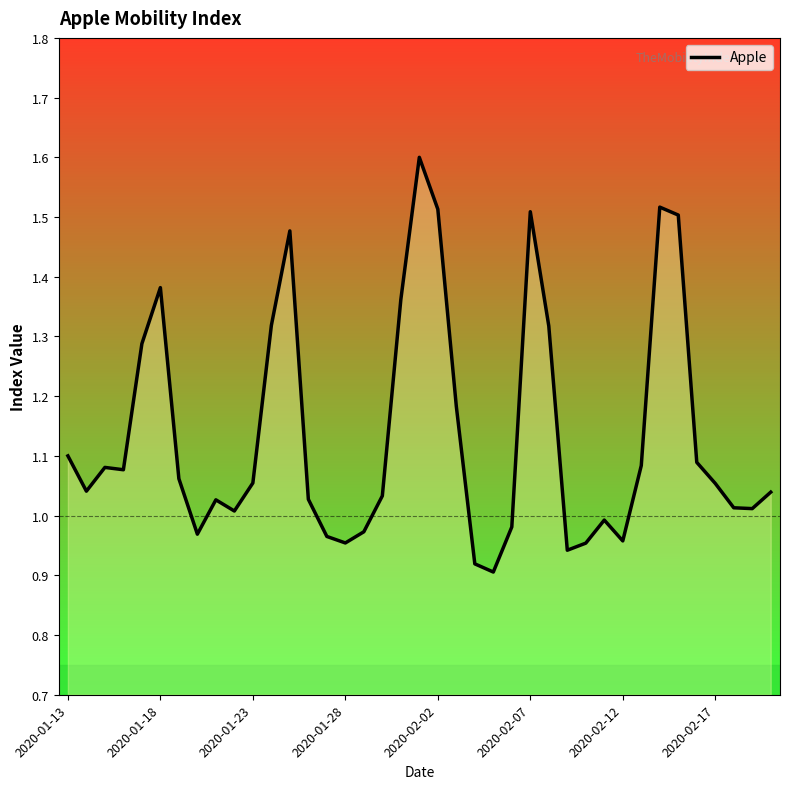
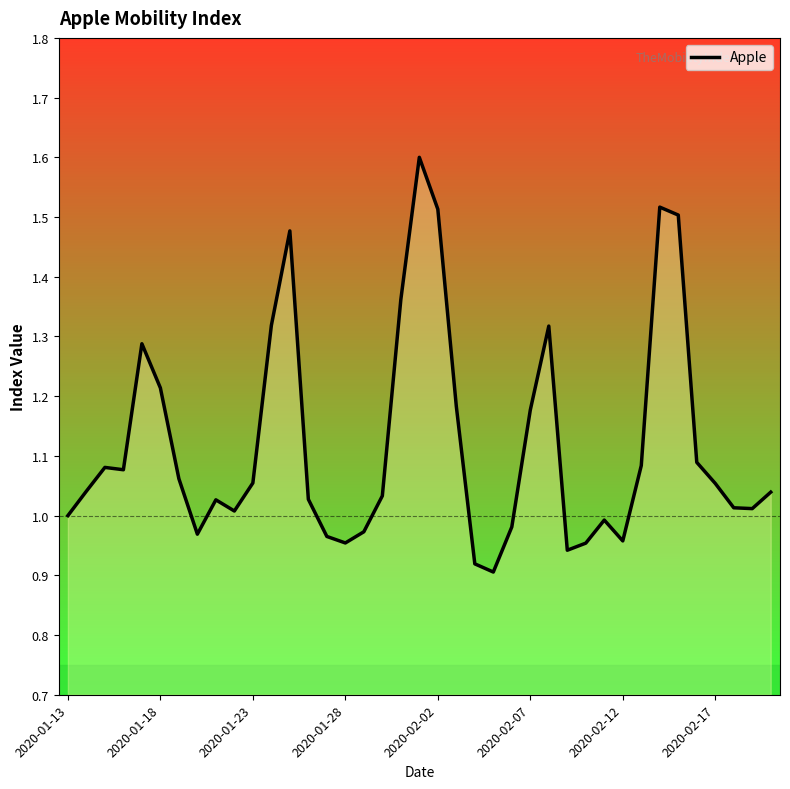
  {
-   "2020-01-13": 1.1,
-   "2020-01-18": 1.38,
+   "2020-01-13": 1.0,
+   "2020-01-18": 1.21,
    "2020-01-23": 1.05,
    "2020-01-28": 0.95,
    "2020-02-02": 1.51,
-   "2020-02-07": 1.51,
+   "2020-02-07": 1.18,
    "2020-02-12": 0.96,
    "2020-02-17": 1.05
  }
